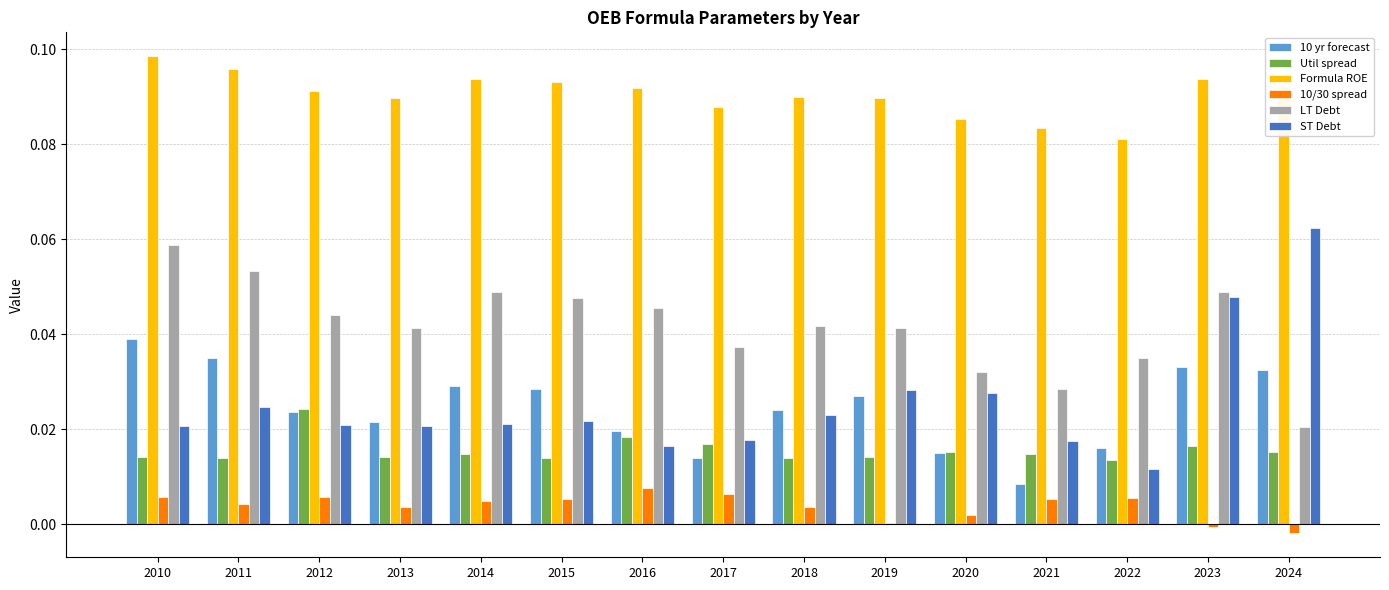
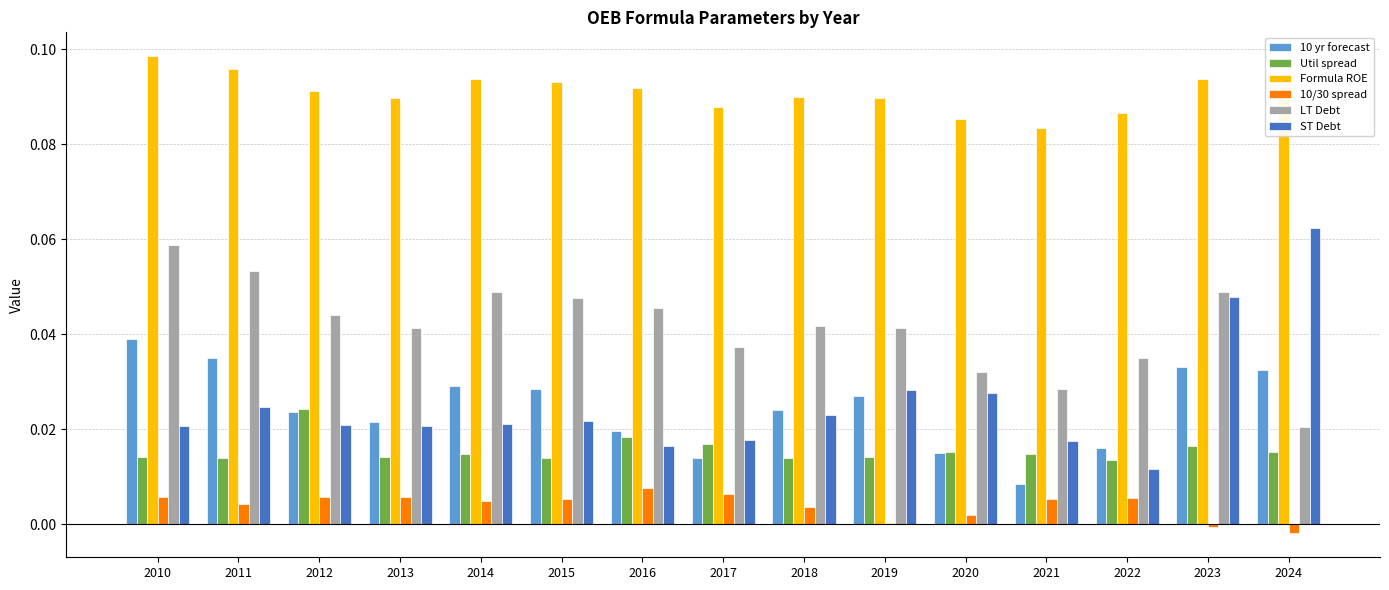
  {
    "Util spread": {
      "2010": 0.014,
      "2011": 0.014,
      "2012": 0.024,
      "2013": 0.014,
      "2014": 0.015,
      "2015": 0.014,
      "2016": 0.018,
      "2017": 0.017,
      "2018": 0.014,
      "2019": 0.014,
      "2020": 0.015,
      "2021": 0.015,
      "2022": 0.014,
      "2023": 0.017,
      "2024": 0.015
    },
    "Formula ROE": {
      "2010": 0.099,
      "2011": 0.096,
      "2012": 0.091,
      "2013": 0.090,
      "2014": 0.094,
      "2015": 0.093,
      "2016": 0.092,
      "2017": 0.088,
      "2018": 0.090,
      "2019": 0.090,
      "2020": 0.085,
      "2021": 0.083,
-     "2022": 0.081,
+     "2022": 0.087,
      "2023": 0.094
    },
    "10/30 spread": {
      "2010": 0.006,
      "2011": 0.004,
      "2012": 0.006,
-     "2013": 0.004,
+     "2013": 0.006,
      "2014": 0.005,
      "2015": 0.005,
      "2016": 0.008,
      "2017": 0.006,
      "2018": 0.004,
      "2020": 0.002,
      "2021": 0.005,
      "2022": 0.005,
      "2023": -0.001,
      "2024": -0.002
    },
    "LT Debt": {
      "2010": 0.059,
      "2011": 0.053,
      "2012": 0.044,
      "2013": 0.041,
      "2014": 0.049,
      "2015": 0.048,
      "2016": 0.045,
      "2017": 0.037,
      "2018": 0.042,
      "2019": 0.041,
      "2020": 0.032,
      "2021": 0.029,
      "2022": 0.035,
      "2023": 0.049,
      "2024": 0.021
    }
  }
